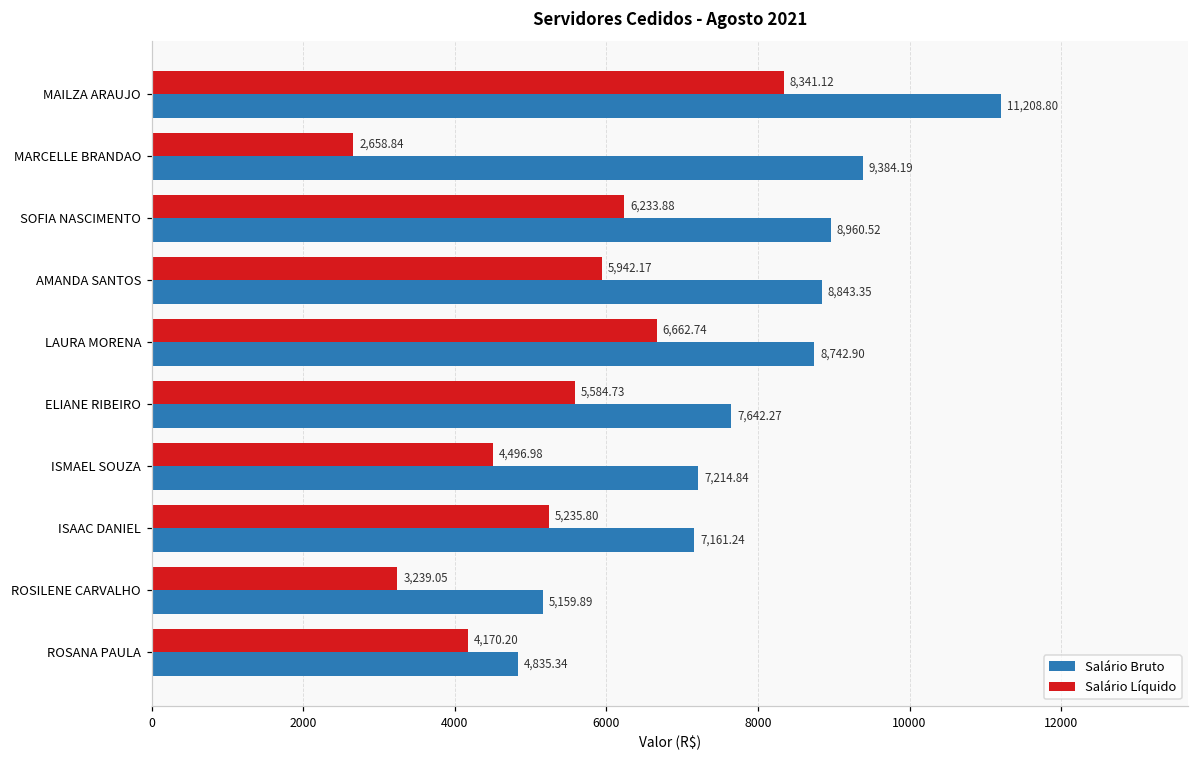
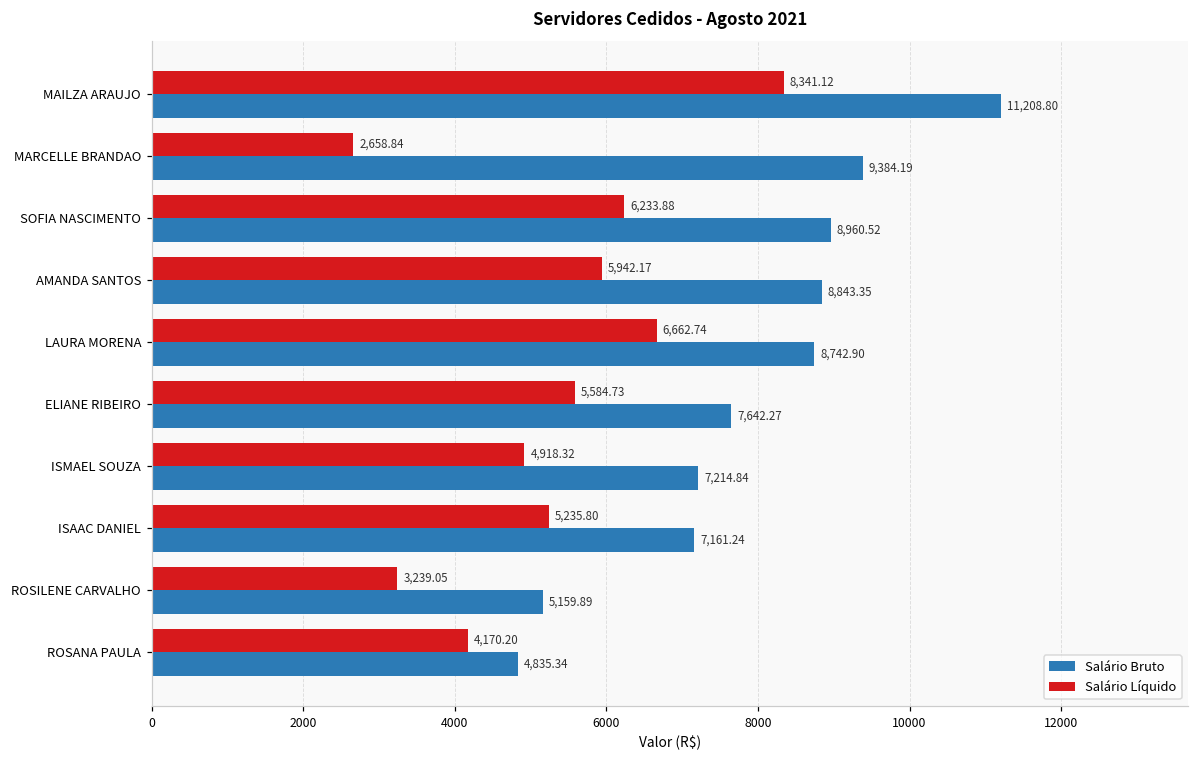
  {
    "Salário Bruto": {
      "MAILZA ARAUJO": "11,208.80",
      "MARCELLE BRANDAO": "9,384.19",
      "SOFIA NASCIMENTO": "8,960.52",
      "AMANDA SANTOS": "8,843.35",
      "LAURA MORENA": "8,742.90",
      "ELIANE RIBEIRO": "7,642.27",
      "ISMAEL SOUZA": "7,214.84",
      "ISAAC DANIEL": "7,161.24",
      "ROSILENE CARVALHO": "5,159.89",
      "ROSANA PAULA": "4,835.34"
    },
    "Salário Líquido": {
      "MAILZA ARAUJO": "8,341.12",
      "MARCELLE BRANDAO": "2,658.84",
      "SOFIA NASCIMENTO": "6,233.88",
      "AMANDA SANTOS": "5,942.17",
      "LAURA MORENA": "6,662.74",
      "ELIANE RIBEIRO": "5,584.73",
-     "ISMAEL SOUZA": "4,496.98",
+     "ISMAEL SOUZA": "4,918.32",
      "ISAAC DANIEL": "5,235.80",
      "ROSILENE CARVALHO": "3,239.05",
      "ROSANA PAULA": "4,170.20"
    }
  }
